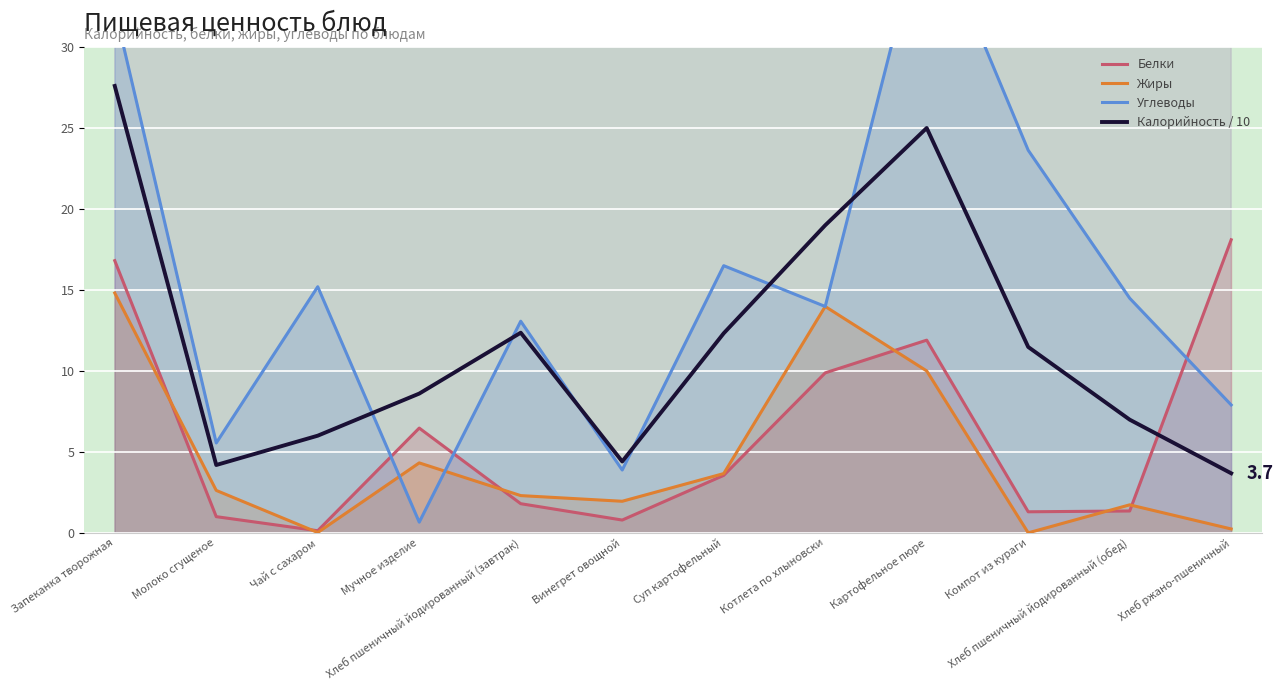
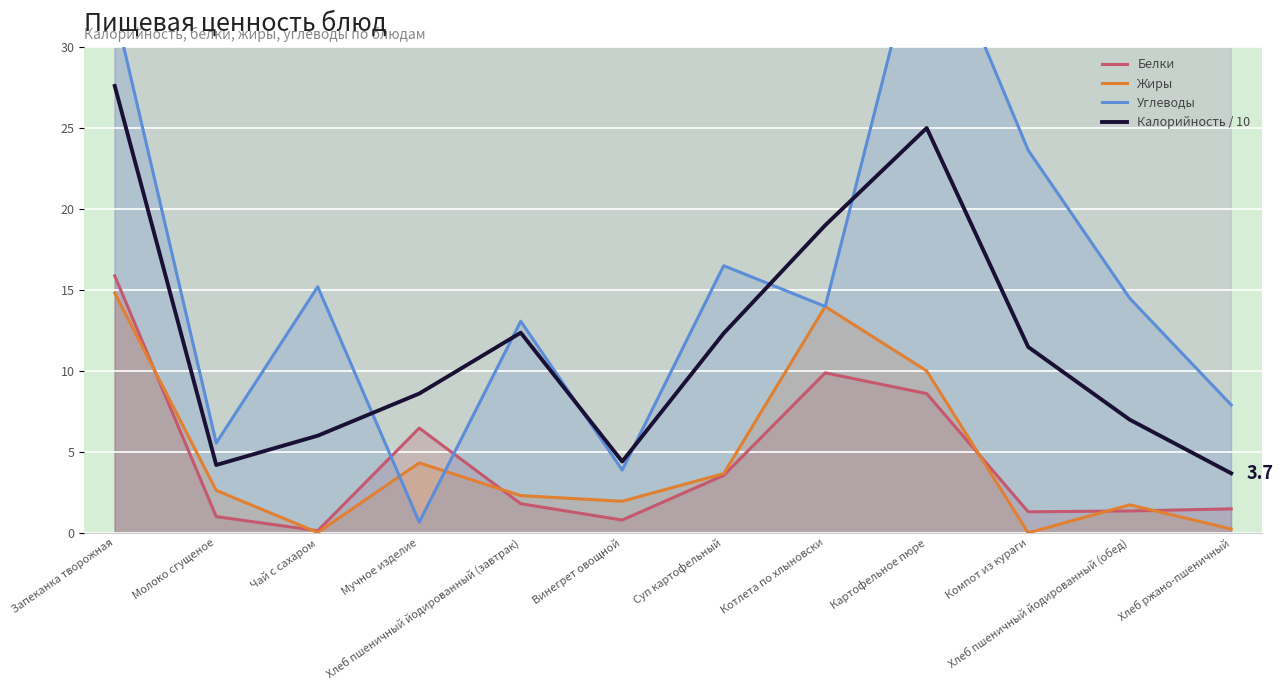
  {
    "Белки": {
-     "Запеканка творожная": 16.8,
+     "Запеканка творожная": 15.9,
      "Молоко сгущеное": 1.0,
      "Мучное изделие": 6.5,
      "Хлеб пшеничный йодированный (завтрак)": 1.8,
      "Винегрет овощной": 0.8,
      "Котлета по хлыновски": 9.9,
-     "Картофельное пюре": 11.9,
+     "Картофельное пюре": 8.6,
      "Компот из кураги": 1.3,
      "Хлеб пшеничный йодированный (обед)": 1.4,
-     "Хлеб ржано-пшеничный": 18.1
+     "Хлеб ржано-пшеничный": 1.5
    },
    "Жиры": {
      "Запеканка творожная": 14.8,
      "Молоко сгущеное": 2.6,
      "Мучное изделие": 4.3,
      "Хлеб пшеничный йодированный (завтрак)": 2.3,
      "Винегрет овощной": 2.0,
      "Картофельное пюре": 10.0,
      "Компот из кураги": 0.0,
      "Хлеб пшеничный йодированный (обед)": 1.7,
      "Хлеб ржано-пшеничный": 0.2
    },
    "Углеводы": {
      "Молоко сгущеное": 5.6,
      "Чай с сахаром": 15.2,
      "Мучное изделие": 0.7,
      "Хлеб пшеничный йодированный (завтрак)": 13.1,
      "Винегрет овощной": 3.9,
      "Суп картофельный": 16.5,
      "Компот из кураги": 23.6,
      "Хлеб пшеничный йодированный (обед)": 14.5,
      "Хлеб ржано-пшеничный": 7.9
    },
    "Калорийность / 10": {
      "Хлеб ржано-пшеничный": 3.7
    }
  }
